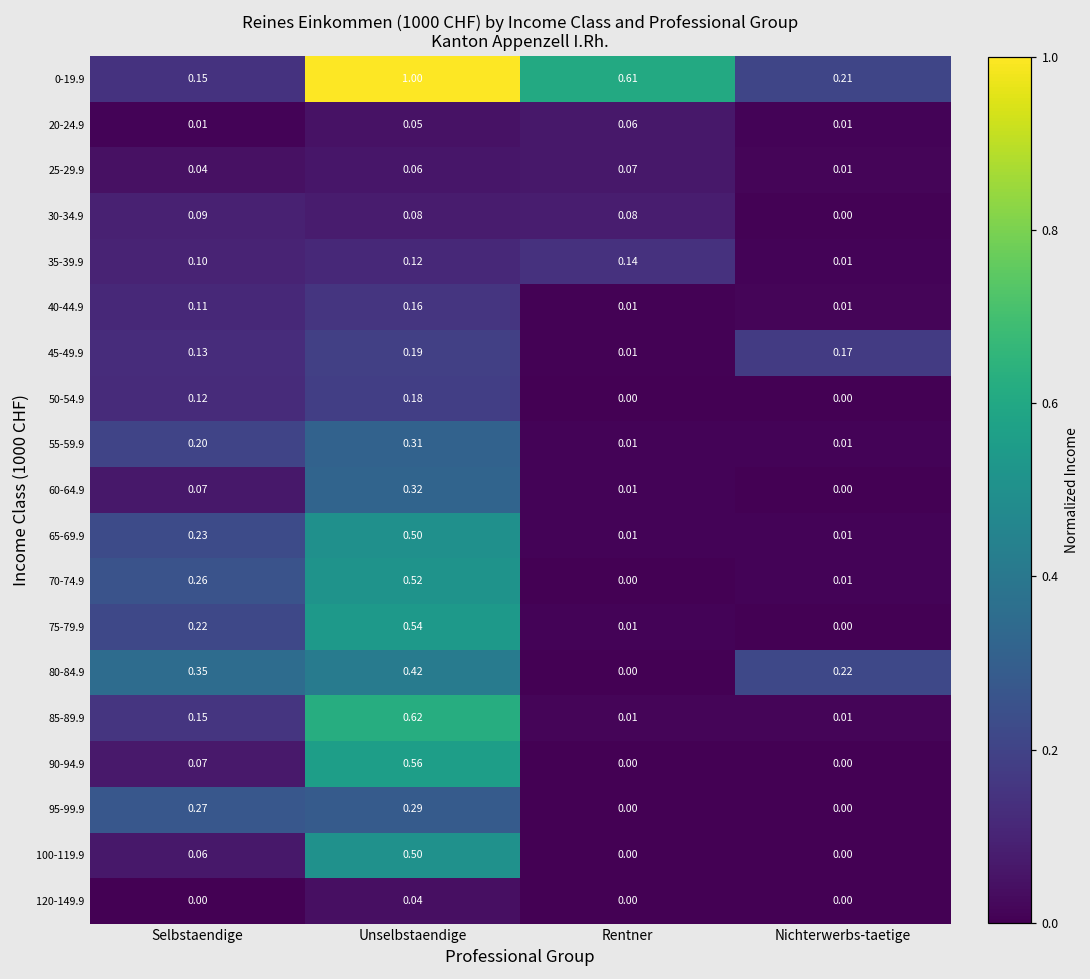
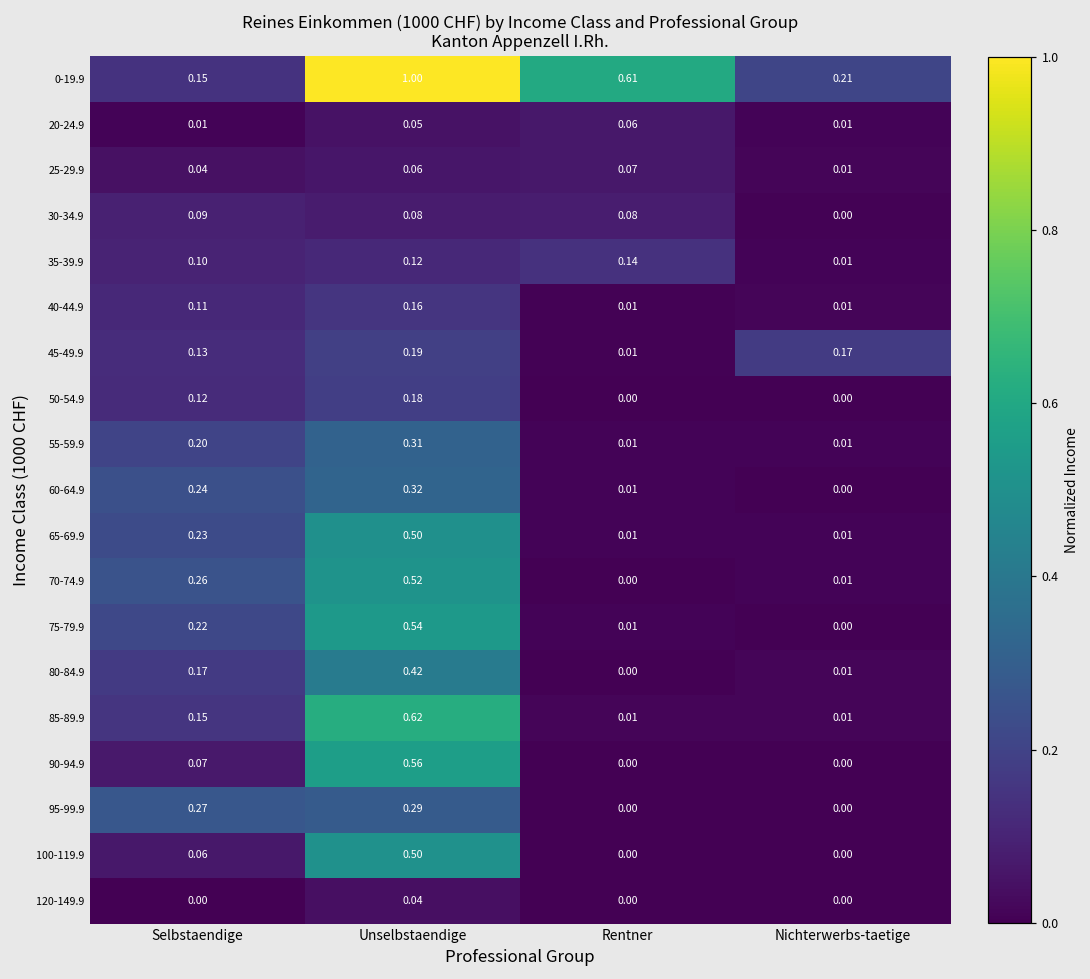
  {
    "0-19.9": {
      "Selbstaendige": 0.15,
      "Unselbstaendige": 1.00,
      "Rentner": 0.61,
      "Nichterwerbs-taetige": 0.21
    },
    "20-24.9": {
      "Selbstaendige": 0.01,
      "Unselbstaendige": 0.05,
      "Rentner": 0.06,
      "Nichterwerbs-taetige": 0.01
    },
    "25-29.9": {
      "Selbstaendige": 0.04,
      "Unselbstaendige": 0.06,
      "Rentner": 0.07,
      "Nichterwerbs-taetige": 0.01
    },
    "30-34.9": {
      "Selbstaendige": 0.09,
      "Unselbstaendige": 0.08,
      "Rentner": 0.08,
      "Nichterwerbs-taetige": 0.00
    },
    "35-39.9": {
      "Selbstaendige": 0.10,
      "Unselbstaendige": 0.12,
      "Rentner": 0.14,
      "Nichterwerbs-taetige": 0.01
    },
    "40-44.9": {
      "Selbstaendige": 0.11,
      "Unselbstaendige": 0.16,
      "Rentner": 0.01,
      "Nichterwerbs-taetige": 0.01
    },
    "45-49.9": {
      "Selbstaendige": 0.13,
      "Unselbstaendige": 0.19,
      "Rentner": 0.01,
      "Nichterwerbs-taetige": 0.17
    },
    "50-54.9": {
      "Selbstaendige": 0.12,
      "Unselbstaendige": 0.18,
      "Rentner": 0.00,
      "Nichterwerbs-taetige": 0.00
    },
    "55-59.9": {
      "Selbstaendige": 0.20,
      "Unselbstaendige": 0.31,
      "Rentner": 0.01,
      "Nichterwerbs-taetige": 0.01
    },
    "60-64.9": {
-     "Selbstaendige": 0.07,
+     "Selbstaendige": 0.24,
      "Unselbstaendige": 0.32,
      "Rentner": 0.01,
      "Nichterwerbs-taetige": 0.00
    },
    "65-69.9": {
      "Selbstaendige": 0.23,
      "Unselbstaendige": 0.50,
      "Rentner": 0.01,
      "Nichterwerbs-taetige": 0.01
    },
    "70-74.9": {
      "Selbstaendige": 0.26,
      "Unselbstaendige": 0.52,
      "Rentner": 0.00,
      "Nichterwerbs-taetige": 0.01
    },
    "75-79.9": {
      "Selbstaendige": 0.22,
      "Unselbstaendige": 0.54,
      "Rentner": 0.01,
      "Nichterwerbs-taetige": 0.00
    },
    "80-84.9": {
-     "Selbstaendige": 0.35,
+     "Selbstaendige": 0.17,
      "Unselbstaendige": 0.42,
      "Rentner": 0.00,
-     "Nichterwerbs-taetige": 0.22
+     "Nichterwerbs-taetige": 0.01
    },
    "85-89.9": {
      "Selbstaendige": 0.15,
      "Unselbstaendige": 0.62,
      "Rentner": 0.01,
      "Nichterwerbs-taetige": 0.01
    },
    "90-94.9": {
      "Selbstaendige": 0.07,
      "Unselbstaendige": 0.56,
      "Rentner": 0.00,
      "Nichterwerbs-taetige": 0.00
    },
    "95-99.9": {
      "Selbstaendige": 0.27,
      "Unselbstaendige": 0.29,
      "Rentner": 0.00,
      "Nichterwerbs-taetige": 0.00
    },
    "100-119.9": {
      "Selbstaendige": 0.06,
      "Unselbstaendige": 0.50,
      "Rentner": 0.00,
      "Nichterwerbs-taetige": 0.00
    },
    "120-149.9": {
      "Selbstaendige": 0.00,
      "Unselbstaendige": 0.04,
      "Rentner": 0.00,
      "Nichterwerbs-taetige": 0.00
    }
  }
